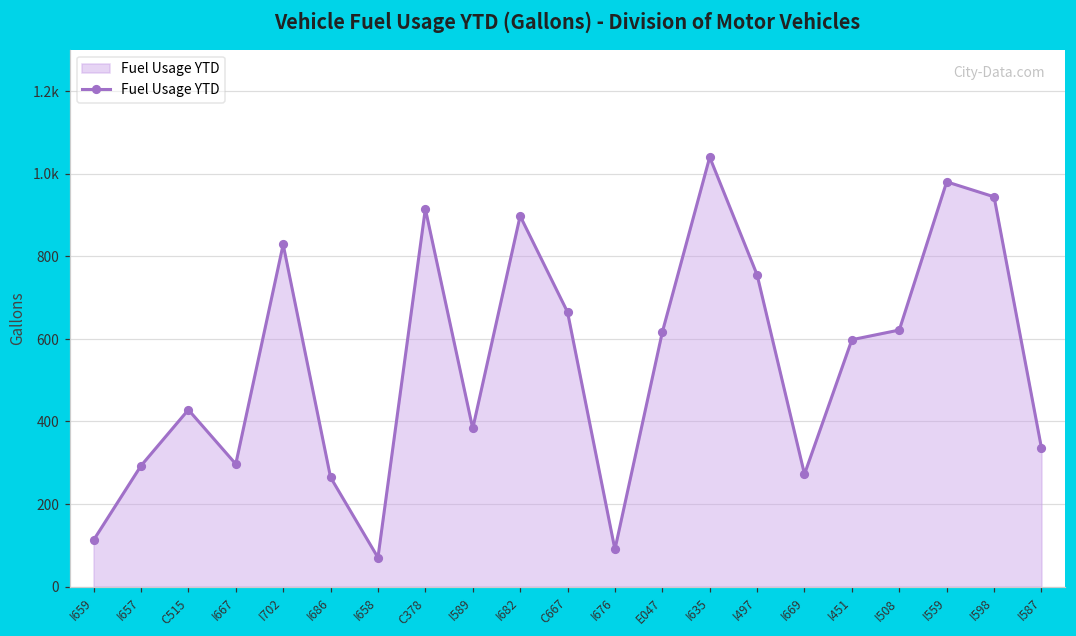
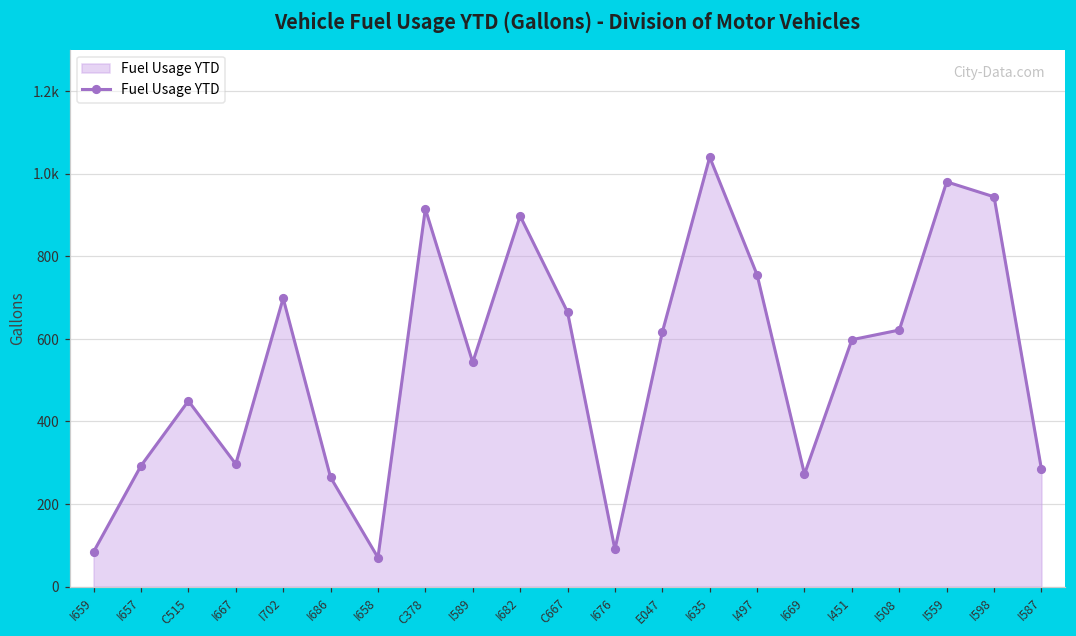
  {
-   "I659": 110,
+   "I659": 80,
    "I657": 290,
-   "C515": 430,
+   "C515": 450,
    "I667": 300,
-   "I702": 830,
+   "I702": 700,
    "I686": 260,
    "I658": 70,
    "C378": 910,
-   "I589": 380,
+   "I589": 540,
    "I682": 900,
    "C667": 670,
    "I676": 90,
    "E047": 620,
    "I635": 1040,
    "I497": 760,
    "I669": 270,
    "I451": 600,
    "I508": 620,
    "I559": 980,
    "I598": 940,
-   "I587": 340
+   "I587": 280
  }
